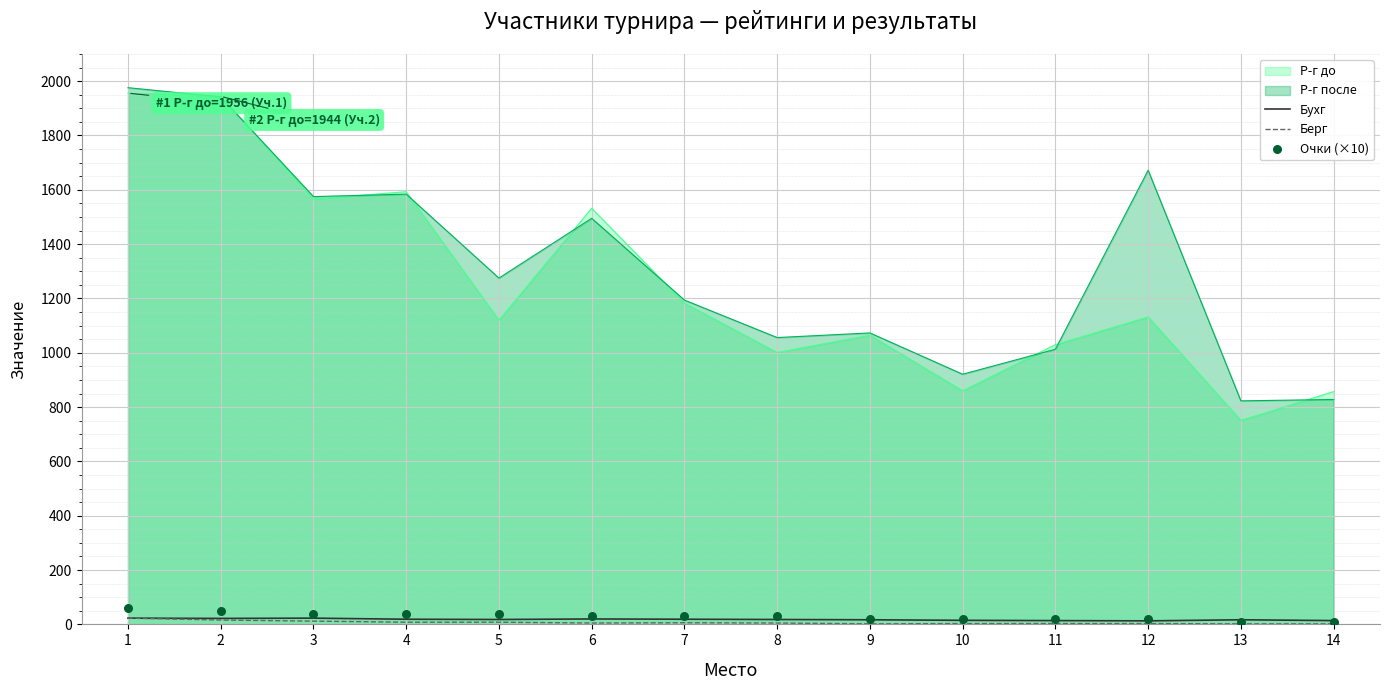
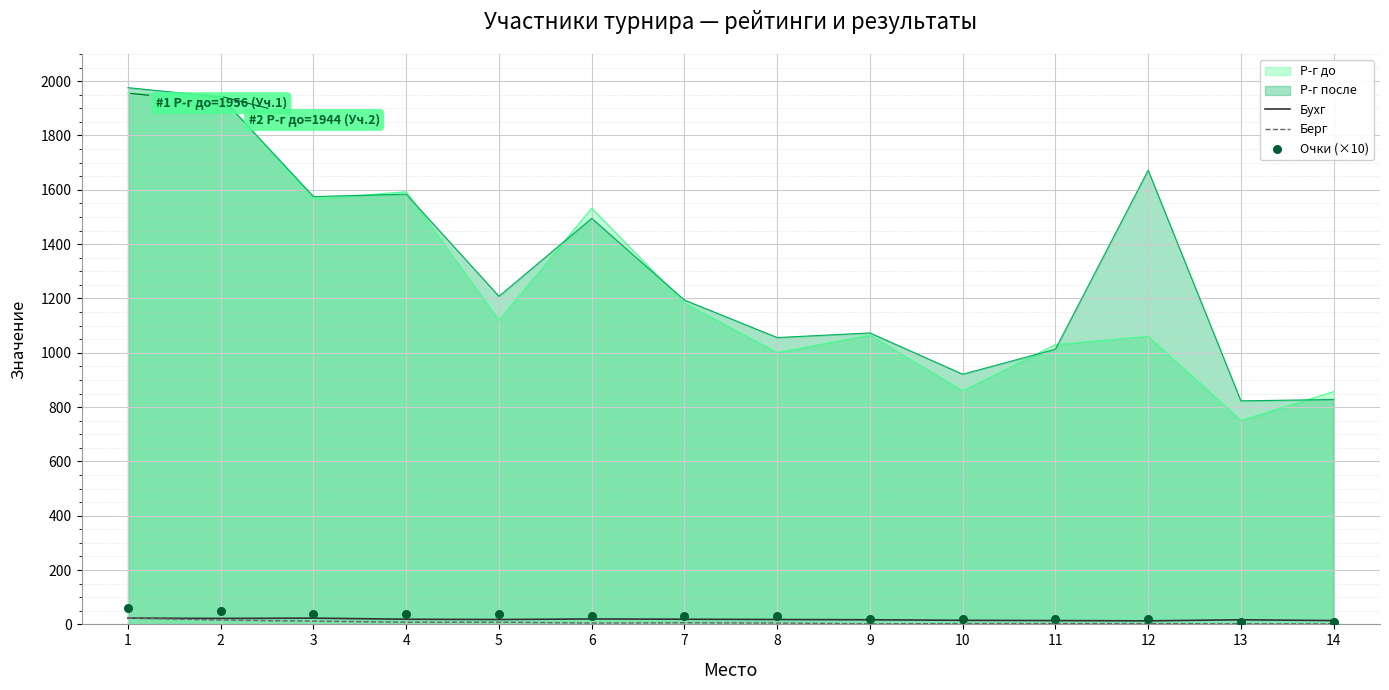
  {
    "Р-г до": {
      "1": 1960,
      "5": 1120,
      "6": 1530,
      "7": 1180,
      "8": 1000,
      "10": 860,
      "11": 1030,
-     "12": 1130,
+     "12": 1060,
      "13": 750,
      "14": 860
    },
    "Р-г после": {
      "1": 1980,
-     "5": 1280,
+     "5": 1210,
      "6": 1500,
      "7": 1190,
      "8": 1060,
      "10": 920,
      "11": 1010,
      "12": 1670,
      "13": 820,
      "14": 830
    },
    "Бухг": {
      "3": 20,
      "4": 20,
      "5": 20,
      "6": 20,
      "7": 20,
      "8": 20
    },
    "Берг": {
      "3": 10,
      "4": 10,
      "5": 10,
      "6": 10,
      "7": 10,
      "8": 10,
      "9": 0,
      "10": 0,
      "11": 0,
      "12": 0
    }
  }
